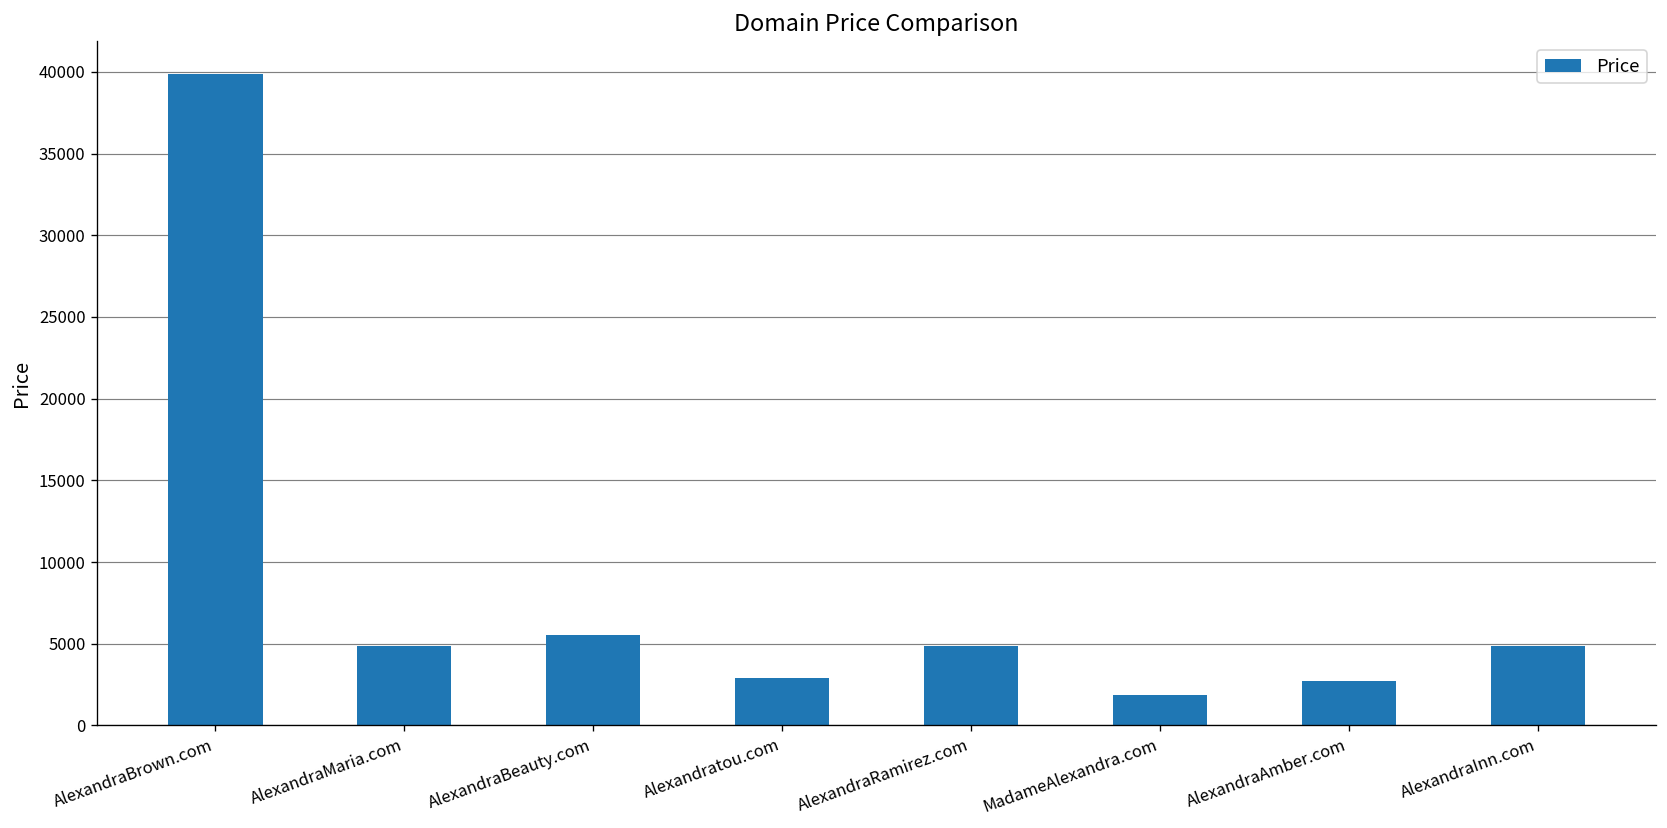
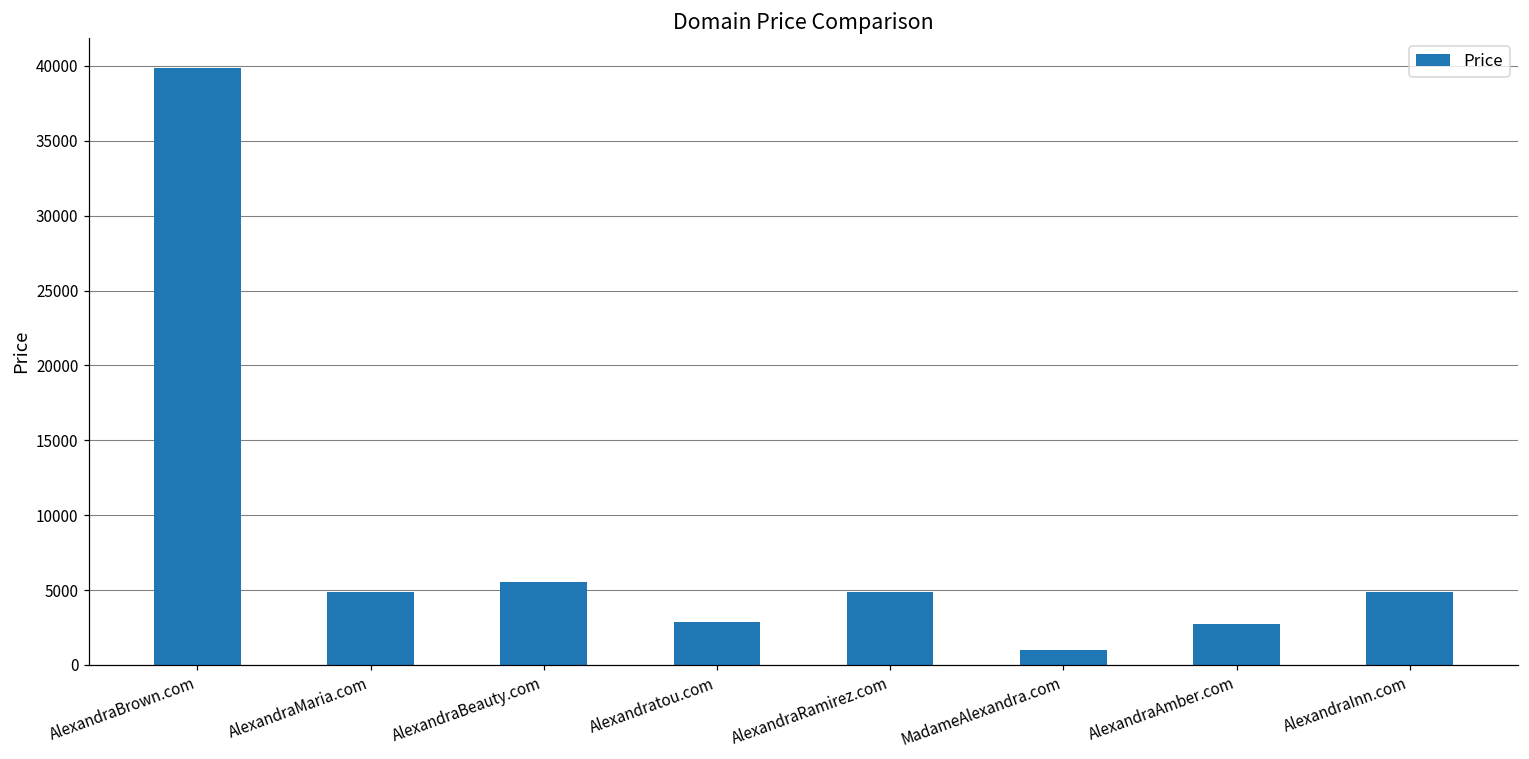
  {
    "AlexandraBrown.com": 39900,
    "AlexandraMaria.com": 4900,
    "AlexandraBeauty.com": 5500,
    "Alexandratou.com": 2900,
    "AlexandraRamirez.com": 4900,
-   "MadameAlexandra.com": 1900,
+   "MadameAlexandra.com": 1000,
    "AlexandraAmber.com": 2700,
    "AlexandraInn.com": 4900
  }
